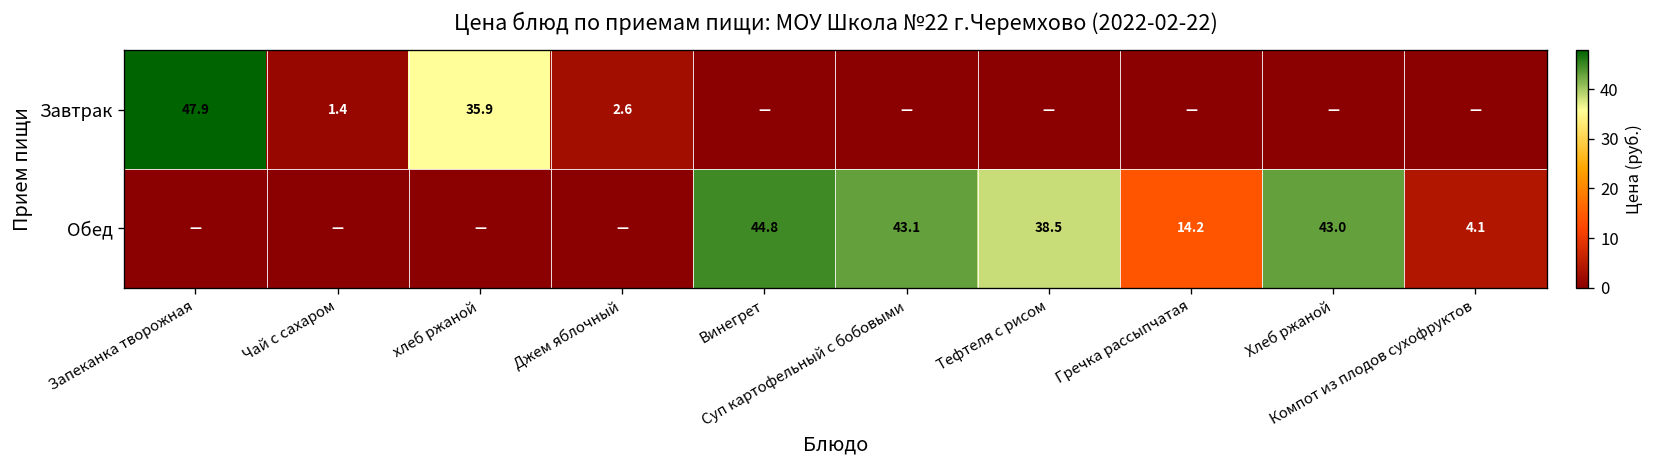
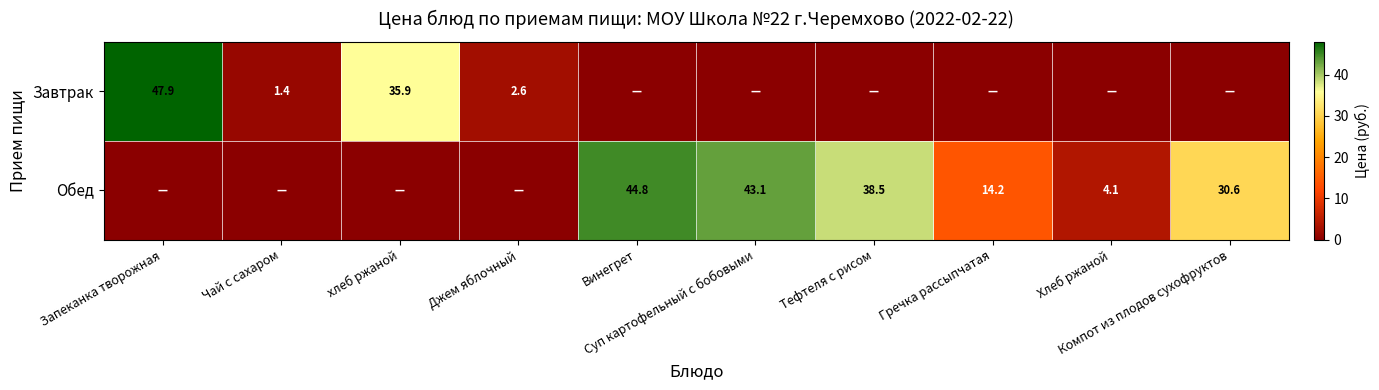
  {
    "Завтрак": {
      "Запеканка творожная": 47.9,
      "Чай с сахаром": 1.4,
      "хлеб ржаной": 35.9,
      "Джем яблочный": 2.6
    },
    "Обед": {
      "Винегрет": 44.8,
      "Суп картофельный с бобовыми": 43.1,
      "Тефтеля с рисом": 38.5,
      "Гречка рассыпчатая": 14.2,
-     "Хлеб ржаной": 43.0,
-     "Компот из плодов сухофруктов": 4.1
+     "Хлеб ржаной": 4.1,
+     "Компот из плодов сухофруктов": 30.6
    }
  }
